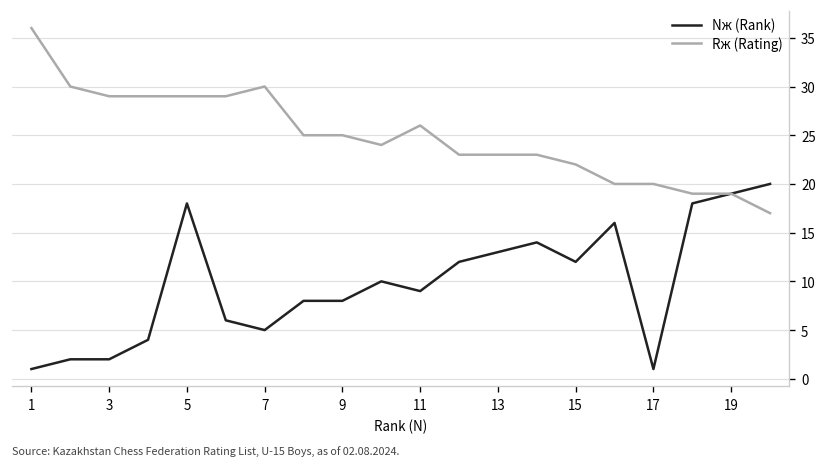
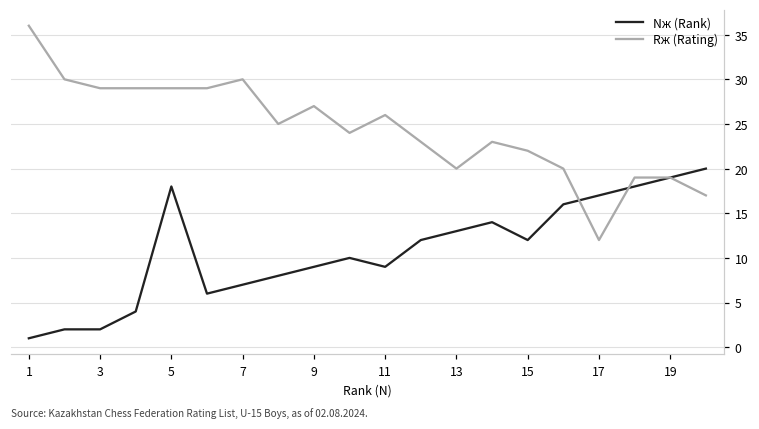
  {
    "Nж (Rank)": {
      "1": 1,
      "3": 2,
      "5": 18,
-     "7": 5,
-     "9": 8,
+     "7": 7,
+     "9": 9,
      "11": 9,
      "13": 13,
      "15": 12,
-     "17": 1
+     "17": 17
    },
    "Rж (Rating)": {
      "1": 36,
      "3": 29,
      "5": 29,
      "7": 30,
-     "9": 25,
+     "9": 27,
      "11": 26,
-     "13": 23,
+     "13": 20,
      "15": 22,
-     "17": 20
+     "17": 12
    }
  }
